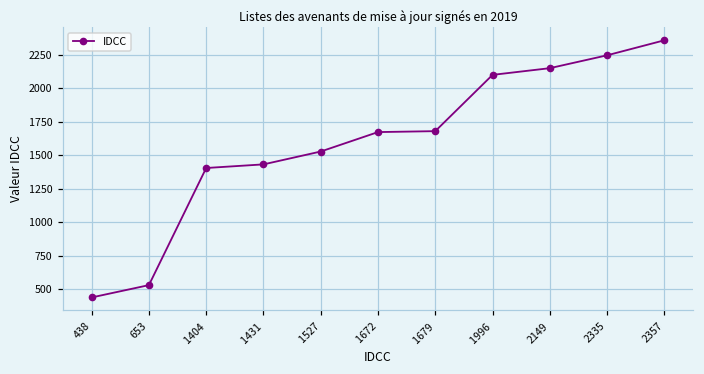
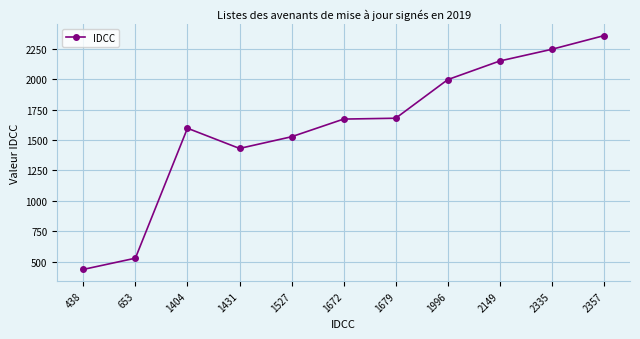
  {
    "438": 440,
    "653": 530,
-   "1404": 1400,
+   "1404": 1600,
    "1431": 1430,
    "1527": 1530,
    "1672": 1670,
    "1679": 1680,
-   "1996": 2100,
+   "1996": 2000,
    "2149": 2150,
    "2335": 2250,
    "2357": 2360
  }
